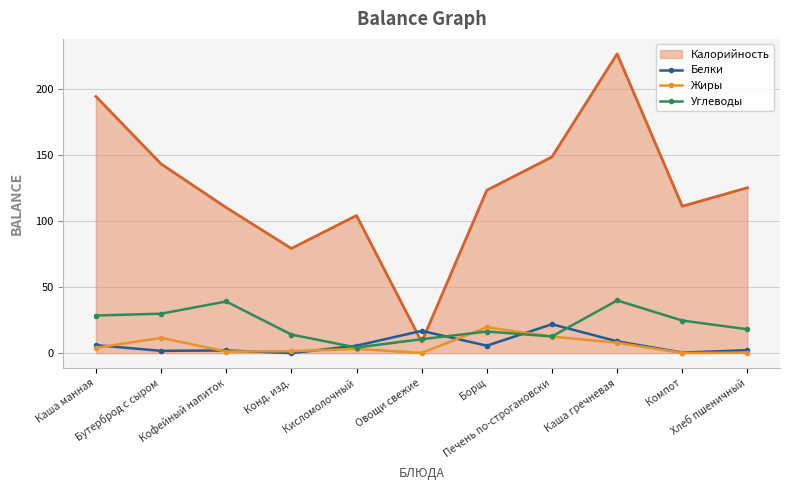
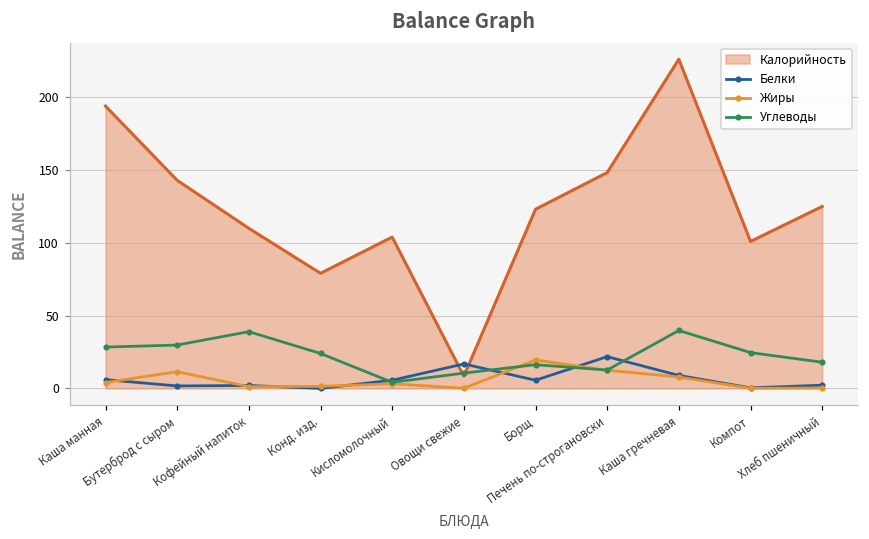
  {
    "Калорийность": {
      "Каша манная": 194,
      "Бутерброд с сыром": 143,
      "Кофейный напиток": 110,
      "Конд. изд.": 79,
      "Кисломолочный": 104,
      "Овощи свежие": 8,
      "Борщ": 123,
      "Печень по-строгановски": 148,
      "Каша гречневая": 226,
-     "Компот": 111,
+     "Компот": 101,
      "Хлеб пшеничный": 125
    },
    "Белки": {
      "Каша манная": 6,
      "Бутерброд с сыром": 2,
      "Овощи свежие": 17,
      "Борщ": 6,
      "Печень по-строгановски": 22
    },
    "Жиры": {
      "Каша манная": 4,
      "Бутерброд с сыром": 12,
      "Овощи свежие": 0,
      "Борщ": 20
    },
    "Углеводы": {
      "Каша манная": 28,
      "Бутерброд с сыром": 30,
      "Кофейный напиток": 39,
-     "Конд. изд.": 14,
+     "Конд. изд.": 24,
      "Овощи свежие": 11,
      "Борщ": 16,
      "Каша гречневая": 40,
      "Компот": 25,
      "Хлеб пшеничный": 18
    }
  }
